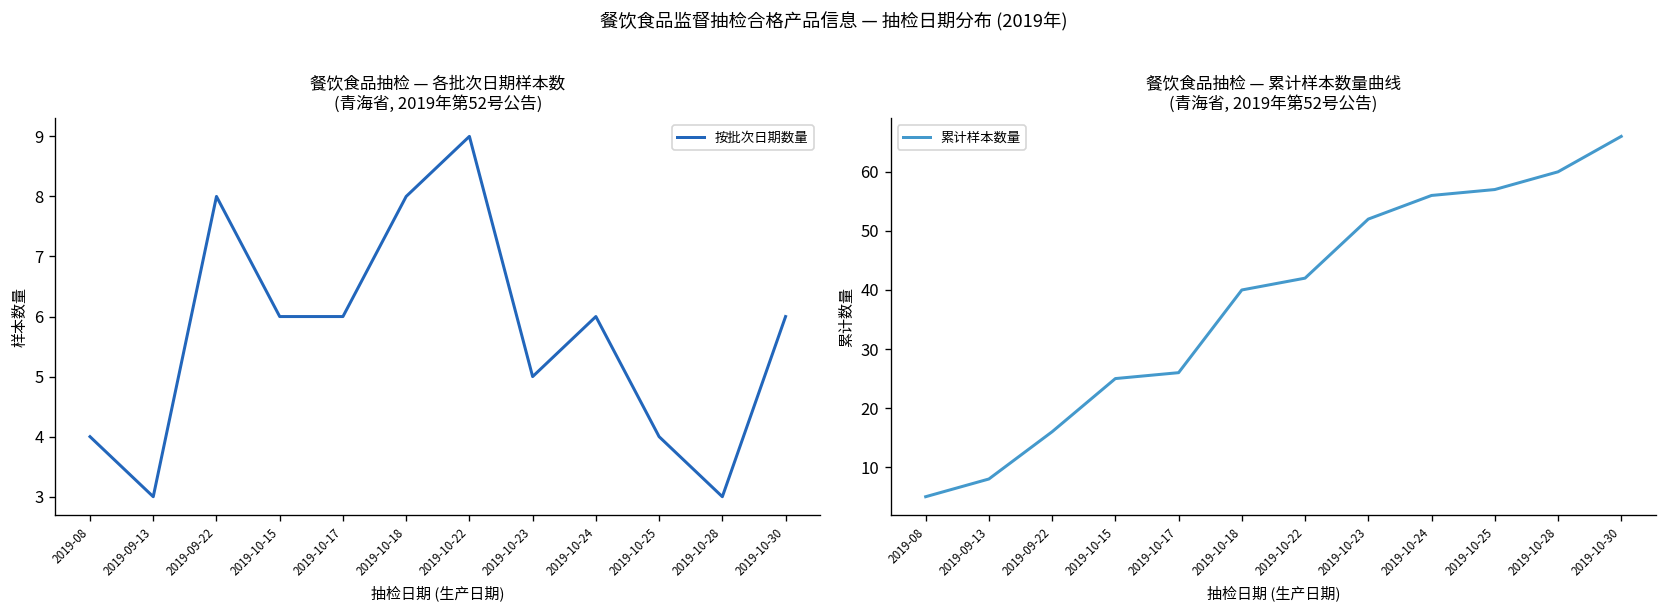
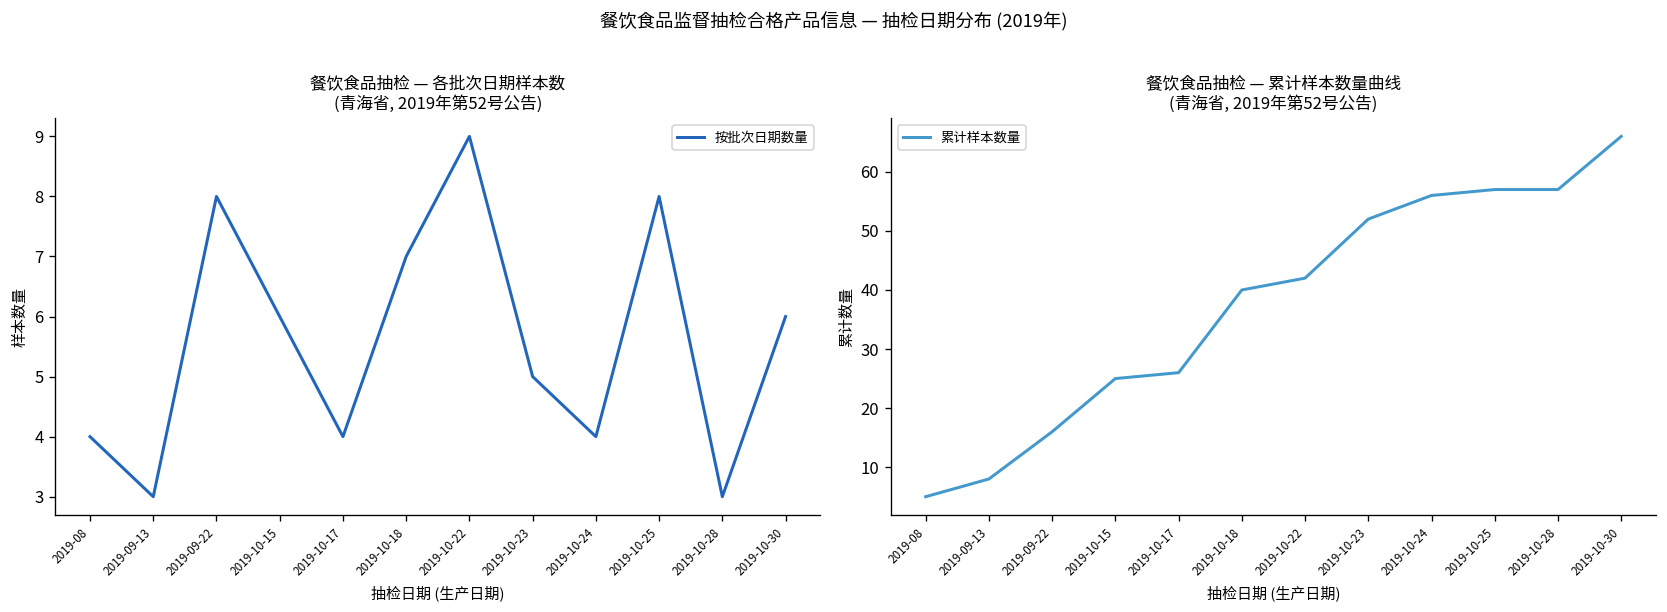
  {
    "餐饮食品抽检 — 各批次日期样本数 (青海省, 2019年第52号公告)": {
      "2019-08": 4,
      "2019-09-13": 3,
      "2019-09-22": 8,
      "2019-10-15": 6,
-     "2019-10-17": 6,
-     "2019-10-18": 8,
+     "2019-10-17": 4,
+     "2019-10-18": 7,
      "2019-10-22": 9,
      "2019-10-23": 5,
-     "2019-10-24": 6,
-     "2019-10-25": 4,
+     "2019-10-24": 4,
+     "2019-10-25": 8,
      "2019-10-28": 3,
      "2019-10-30": 6
    },
    "餐饮食品抽检 — 累计样本数量曲线 (青海省, 2019年第52号公告)": {
      "2019-08": 5,
      "2019-09-13": 8,
      "2019-09-22": 16,
      "2019-10-15": 25,
      "2019-10-17": 26,
      "2019-10-18": 40,
      "2019-10-22": 42,
      "2019-10-23": 52,
      "2019-10-24": 56,
      "2019-10-25": 57,
-     "2019-10-28": 60,
+     "2019-10-28": 57,
      "2019-10-30": 66
    }
  }
